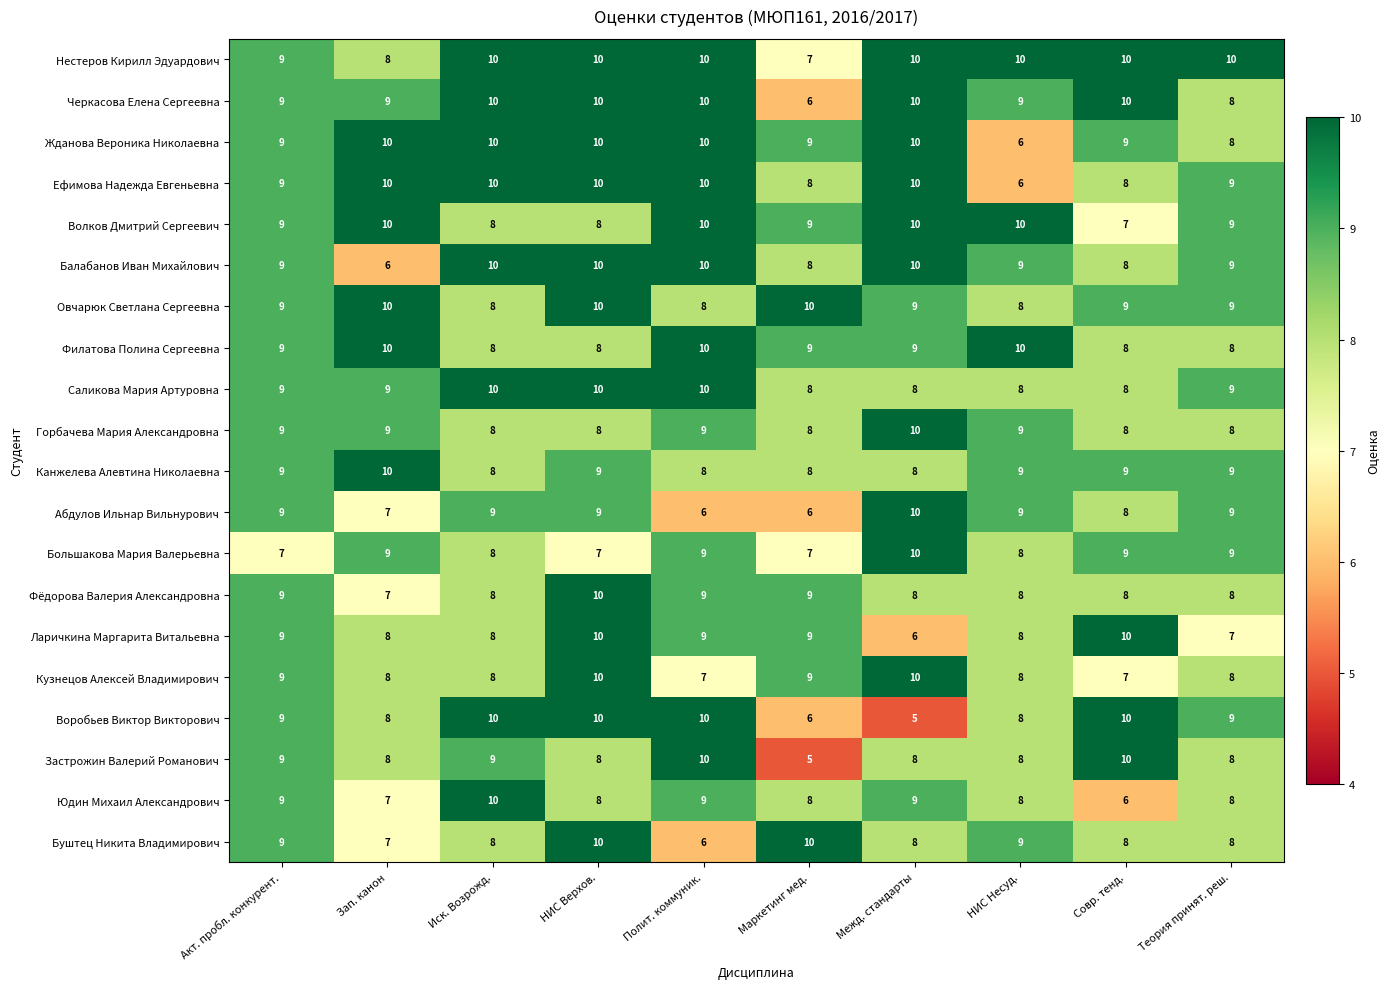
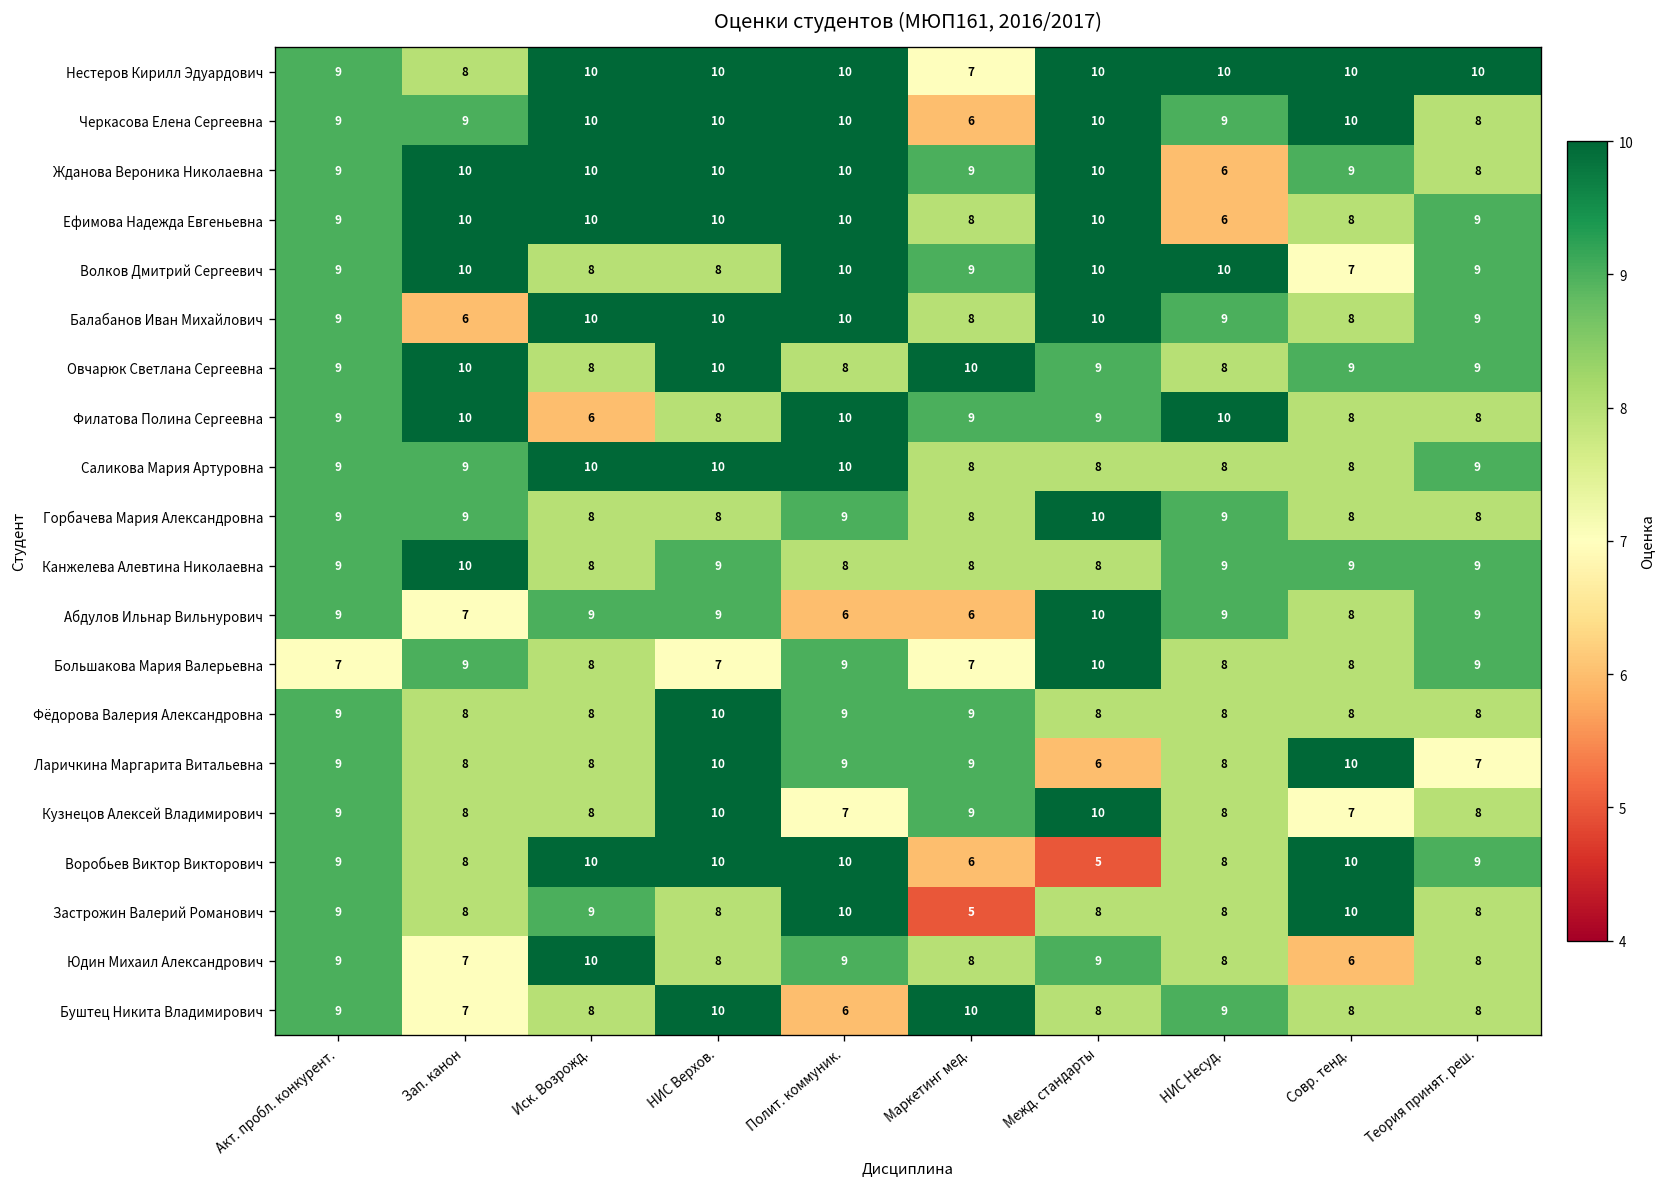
  {
    "Нестеров Кирилл Эдуардович": {
      "Акт. пробл. конкурент.": 9,
      "Зап. канон": 8,
      "Иск. Возрожд.": 10,
      "НИС Верхов.": 10,
      "Полит. коммуник.": 10,
      "Маркетинг мед.": 7,
      "Межд. стандарты": 10,
      "НИС Несуд.": 10,
      "Совр. тенд.": 10,
      "Теория принят. реш.": 10
    },
    "Черкасова Елена Сергеевна": {
      "Акт. пробл. конкурент.": 9,
      "Зап. канон": 9,
      "Иск. Возрожд.": 10,
      "НИС Верхов.": 10,
      "Полит. коммуник.": 10,
      "Маркетинг мед.": 6,
      "Межд. стандарты": 10,
      "НИС Несуд.": 9,
      "Совр. тенд.": 10,
      "Теория принят. реш.": 8
    },
    "Жданова Вероника Николаевна": {
      "Акт. пробл. конкурент.": 9,
      "Зап. канон": 10,
      "Иск. Возрожд.": 10,
      "НИС Верхов.": 10,
      "Полит. коммуник.": 10,
      "Маркетинг мед.": 9,
      "Межд. стандарты": 10,
      "НИС Несуд.": 6,
      "Совр. тенд.": 9,
      "Теория принят. реш.": 8
    },
    "Ефимова Надежда Евгеньевна": {
      "Акт. пробл. конкурент.": 9,
      "Зап. канон": 10,
      "Иск. Возрожд.": 10,
      "НИС Верхов.": 10,
      "Полит. коммуник.": 10,
      "Маркетинг мед.": 8,
      "Межд. стандарты": 10,
      "НИС Несуд.": 6,
      "Совр. тенд.": 8,
      "Теория принят. реш.": 9
    },
    "Волков Дмитрий Сергеевич": {
      "Акт. пробл. конкурент.": 9,
      "Зап. канон": 10,
      "Иск. Возрожд.": 8,
      "НИС Верхов.": 8,
      "Полит. коммуник.": 10,
      "Маркетинг мед.": 9,
      "Межд. стандарты": 10,
      "НИС Несуд.": 10,
      "Совр. тенд.": 7,
      "Теория принят. реш.": 9
    },
    "Балабанов Иван Михайлович": {
      "Акт. пробл. конкурент.": 9,
      "Зап. канон": 6,
      "Иск. Возрожд.": 10,
      "НИС Верхов.": 10,
      "Полит. коммуник.": 10,
      "Маркетинг мед.": 8,
      "Межд. стандарты": 10,
      "НИС Несуд.": 9,
      "Совр. тенд.": 8,
      "Теория принят. реш.": 9
    },
    "Овчарюк Светлана Сергеевна": {
      "Акт. пробл. конкурент.": 9,
      "Зап. канон": 10,
      "Иск. Возрожд.": 8,
      "НИС Верхов.": 10,
      "Полит. коммуник.": 8,
      "Маркетинг мед.": 10,
      "Межд. стандарты": 9,
      "НИС Несуд.": 8,
      "Совр. тенд.": 9,
      "Теория принят. реш.": 9
    },
    "Филатова Полина Сергеевна": {
      "Акт. пробл. конкурент.": 9,
      "Зап. канон": 10,
-     "Иск. Возрожд.": 8,
+     "Иск. Возрожд.": 6,
      "НИС Верхов.": 8,
      "Полит. коммуник.": 10,
      "Маркетинг мед.": 9,
      "Межд. стандарты": 9,
      "НИС Несуд.": 10,
      "Совр. тенд.": 8,
      "Теория принят. реш.": 8
    },
    "Саликова Мария Артуровна": {
      "Акт. пробл. конкурент.": 9,
      "Зап. канон": 9,
      "Иск. Возрожд.": 10,
      "НИС Верхов.": 10,
      "Полит. коммуник.": 10,
      "Маркетинг мед.": 8,
      "Межд. стандарты": 8,
      "НИС Несуд.": 8,
      "Совр. тенд.": 8,
      "Теория принят. реш.": 9
    },
    "Горбачева Мария Александровна": {
      "Акт. пробл. конкурент.": 9,
      "Зап. канон": 9,
      "Иск. Возрожд.": 8,
      "НИС Верхов.": 8,
      "Полит. коммуник.": 9,
      "Маркетинг мед.": 8,
      "Межд. стандарты": 10,
      "НИС Несуд.": 9,
      "Совр. тенд.": 8,
      "Теория принят. реш.": 8
    },
    "Канжелева Алевтина Николаевна": {
      "Акт. пробл. конкурент.": 9,
      "Зап. канон": 10,
      "Иск. Возрожд.": 8,
      "НИС Верхов.": 9,
      "Полит. коммуник.": 8,
      "Маркетинг мед.": 8,
      "Межд. стандарты": 8,
      "НИС Несуд.": 9,
      "Совр. тенд.": 9,
      "Теория принят. реш.": 9
    },
    "Абдулов Ильнар Вильнурович": {
      "Акт. пробл. конкурент.": 9,
      "Зап. канон": 7,
      "Иск. Возрожд.": 9,
      "НИС Верхов.": 9,
      "Полит. коммуник.": 6,
      "Маркетинг мед.": 6,
      "Межд. стандарты": 10,
      "НИС Несуд.": 9,
      "Совр. тенд.": 8,
      "Теория принят. реш.": 9
    },
    "Большакова Мария Валерьевна": {
      "Акт. пробл. конкурент.": 7,
      "Зап. канон": 9,
      "Иск. Возрожд.": 8,
      "НИС Верхов.": 7,
      "Полит. коммуник.": 9,
      "Маркетинг мед.": 7,
      "Межд. стандарты": 10,
      "НИС Несуд.": 8,
-     "Совр. тенд.": 9,
+     "Совр. тенд.": 8,
      "Теория принят. реш.": 9
    },
    "Фёдорова Валерия Александровна": {
      "Акт. пробл. конкурент.": 9,
-     "Зап. канон": 7,
+     "Зап. канон": 8,
      "Иск. Возрожд.": 8,
      "НИС Верхов.": 10,
      "Полит. коммуник.": 9,
      "Маркетинг мед.": 9,
      "Межд. стандарты": 8,
      "НИС Несуд.": 8,
      "Совр. тенд.": 8,
      "Теория принят. реш.": 8
    },
    "Ларичкина Маргарита Витальевна": {
      "Акт. пробл. конкурент.": 9,
      "Зап. канон": 8,
      "Иск. Возрожд.": 8,
      "НИС Верхов.": 10,
      "Полит. коммуник.": 9,
      "Маркетинг мед.": 9,
      "Межд. стандарты": 6,
      "НИС Несуд.": 8,
      "Совр. тенд.": 10,
      "Теория принят. реш.": 7
    },
    "Кузнецов Алексей Владимирович": {
      "Акт. пробл. конкурент.": 9,
      "Зап. канон": 8,
      "Иск. Возрожд.": 8,
      "НИС Верхов.": 10,
      "Полит. коммуник.": 7,
      "Маркетинг мед.": 9,
      "Межд. стандарты": 10,
      "НИС Несуд.": 8,
      "Совр. тенд.": 7,
      "Теория принят. реш.": 8
    },
    "Воробьев Виктор Викторович": {
      "Акт. пробл. конкурент.": 9,
      "Зап. канон": 8,
      "Иск. Возрожд.": 10,
      "НИС Верхов.": 10,
      "Полит. коммуник.": 10,
      "Маркетинг мед.": 6,
      "Межд. стандарты": 5,
      "НИС Несуд.": 8,
      "Совр. тенд.": 10,
      "Теория принят. реш.": 9
    },
    "Застрожин Валерий Романович": {
      "Акт. пробл. конкурент.": 9,
      "Зап. канон": 8,
      "Иск. Возрожд.": 9,
      "НИС Верхов.": 8,
      "Полит. коммуник.": 10,
      "Маркетинг мед.": 5,
      "Межд. стандарты": 8,
      "НИС Несуд.": 8,
      "Совр. тенд.": 10,
      "Теория принят. реш.": 8
    },
    "Юдин Михаил Александрович": {
      "Акт. пробл. конкурент.": 9,
      "Зап. канон": 7,
      "Иск. Возрожд.": 10,
      "НИС Верхов.": 8,
      "Полит. коммуник.": 9,
      "Маркетинг мед.": 8,
      "Межд. стандарты": 9,
      "НИС Несуд.": 8,
      "Совр. тенд.": 6,
      "Теория принят. реш.": 8
    },
    "Буштец Никита Владимирович": {
      "Акт. пробл. конкурент.": 9,
      "Зап. канон": 7,
      "Иск. Возрожд.": 8,
      "НИС Верхов.": 10,
      "Полит. коммуник.": 6,
      "Маркетинг мед.": 10,
      "Межд. стандарты": 8,
      "НИС Несуд.": 9,
      "Совр. тенд.": 8,
      "Теория принят. реш.": 8
    }
  }
